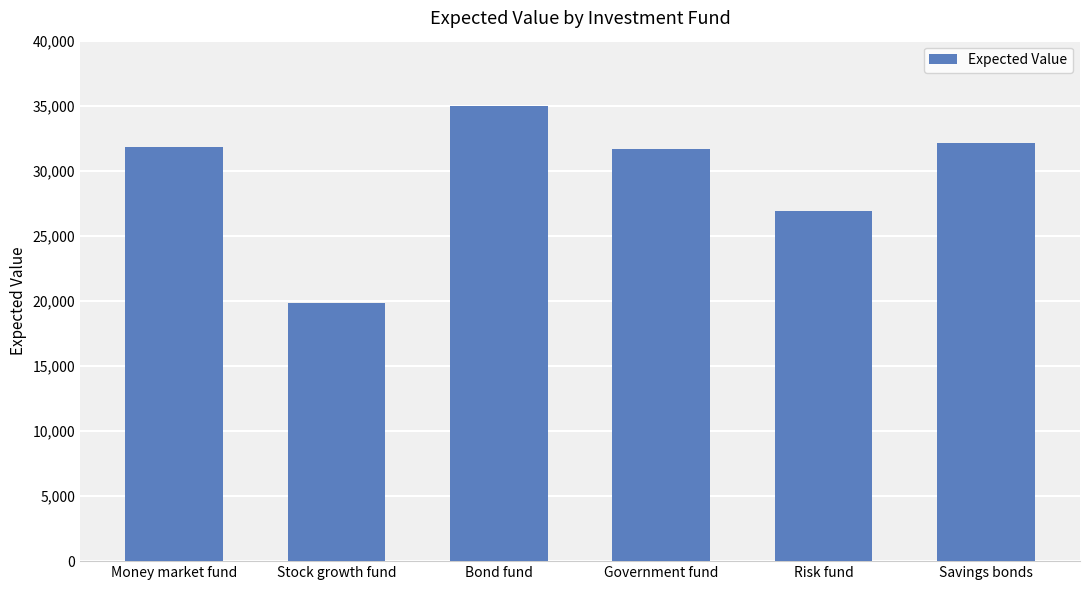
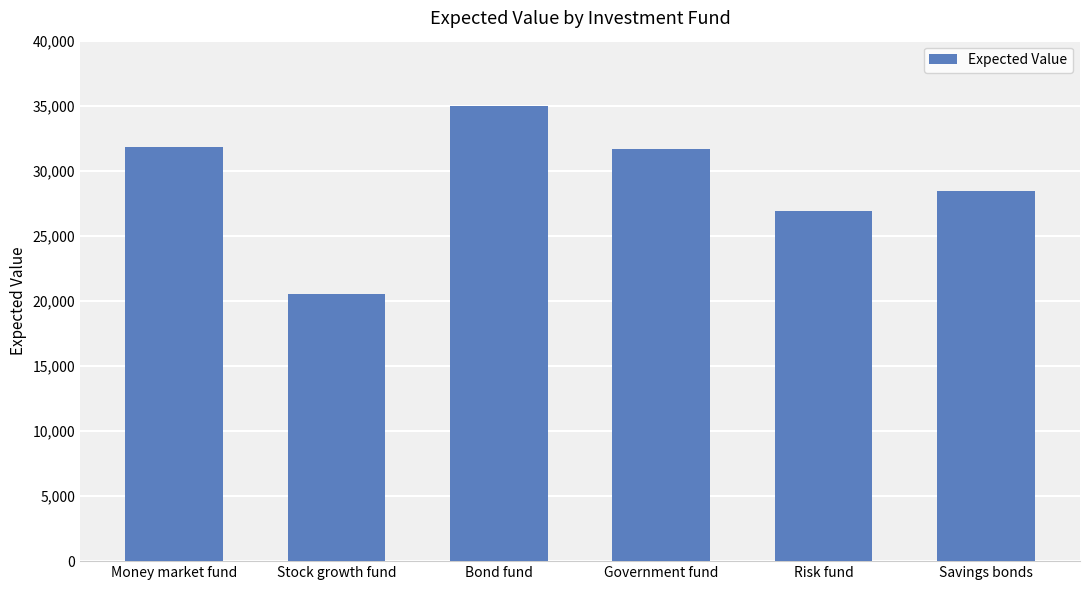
  {
    "Money market fund": "31,900",
-   "Stock growth fund": "19,800",
+   "Stock growth fund": "20,500",
    "Bond fund": "35,000",
    "Government fund": "31,700",
    "Risk fund": "26,900",
-   "Savings bonds": "32,100"
+   "Savings bonds": "28,400"
  }
